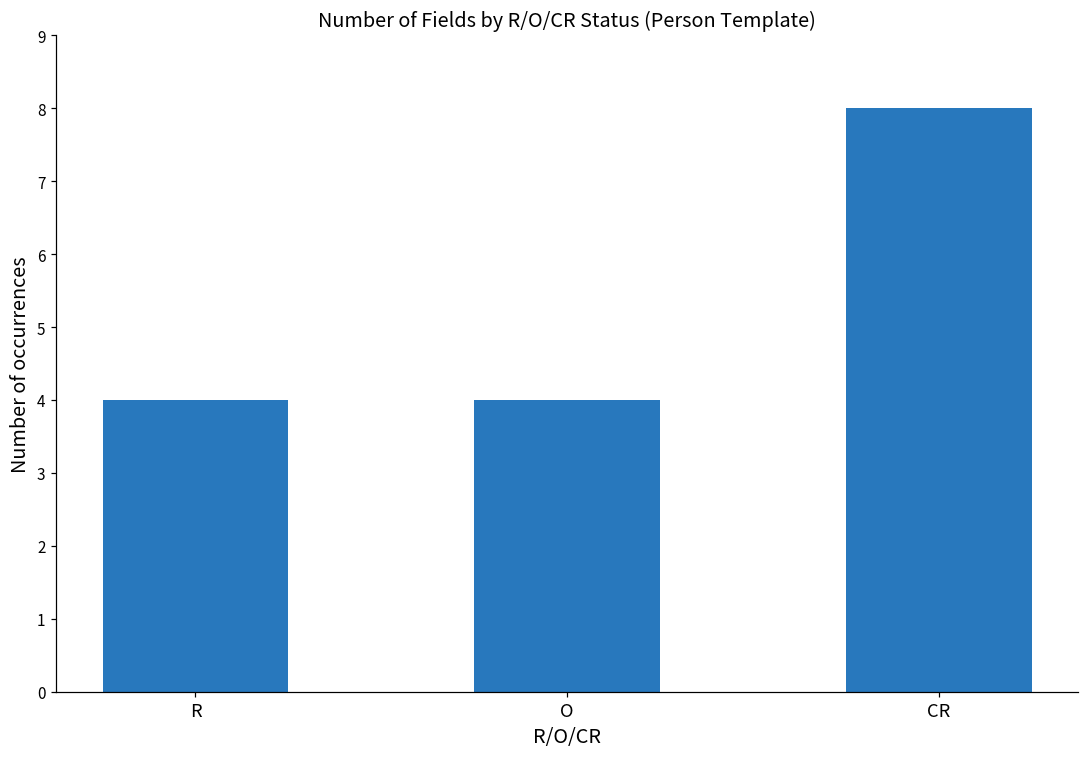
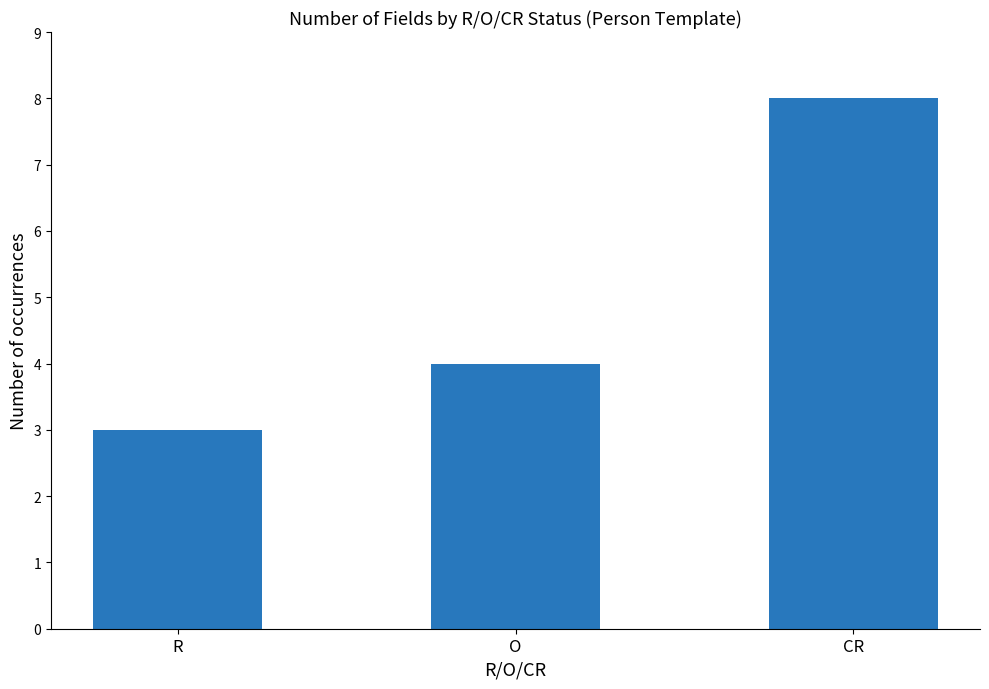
  {
-   "R": 4,
+   "R": 3,
    "O": 4,
    "CR": 8
  }
